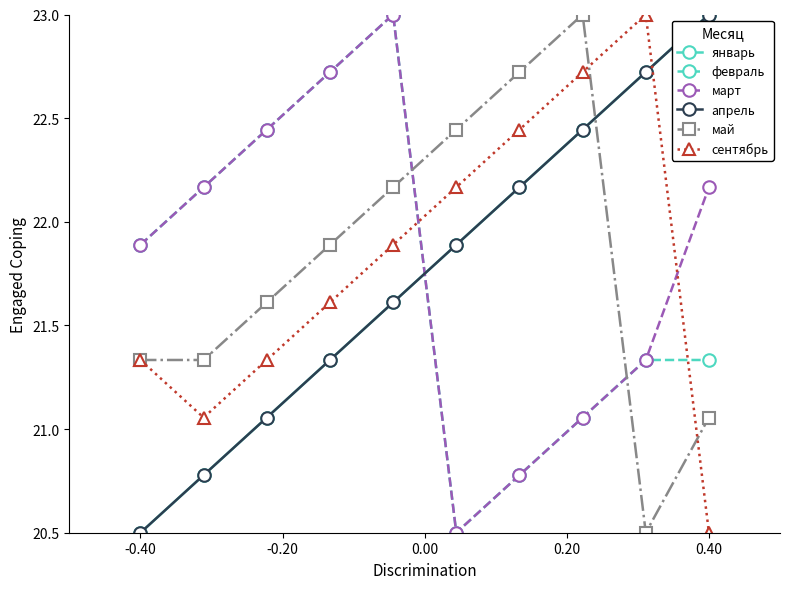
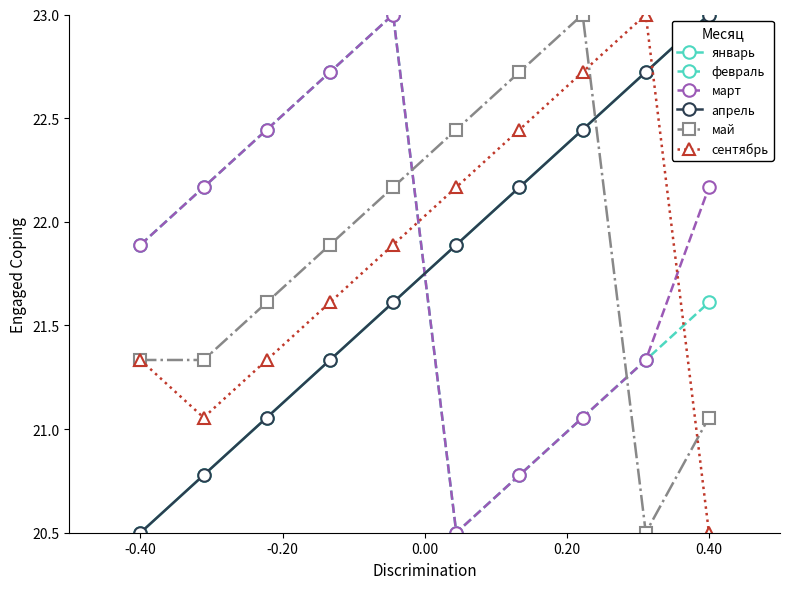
  {
    "апрель": {
      "-0.40": 20.50,
      "0.40": 23.00
    },
    "февраль": {
-     "0.40": 21.33
+     "0.40": 21.61
    },
    "март": {
      "0.40": 22.17
    },
    "май": {
      "0.40": 21.06
    },
    "сентябрь": {
      "0.40": 20.50
    }
  }
